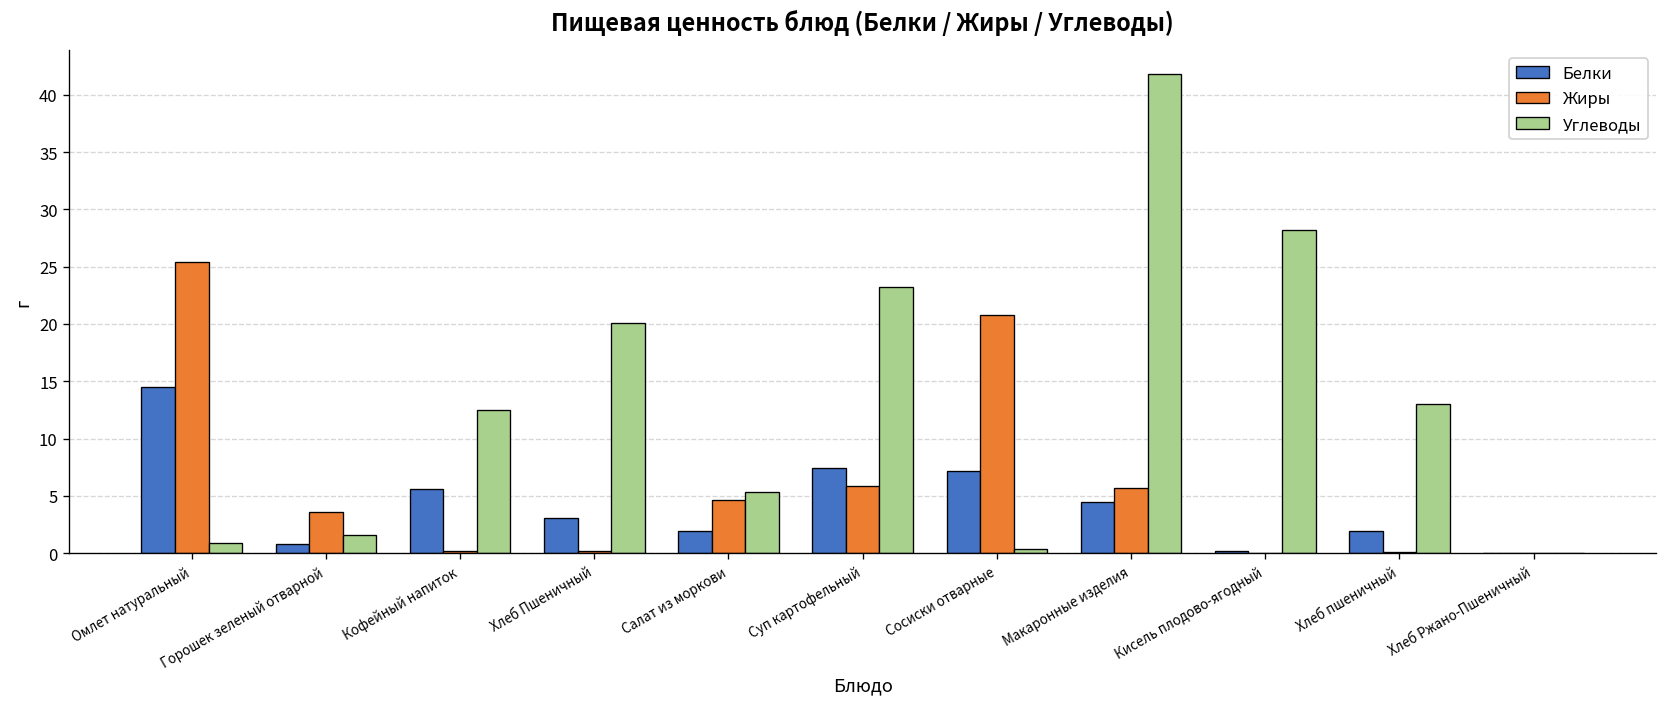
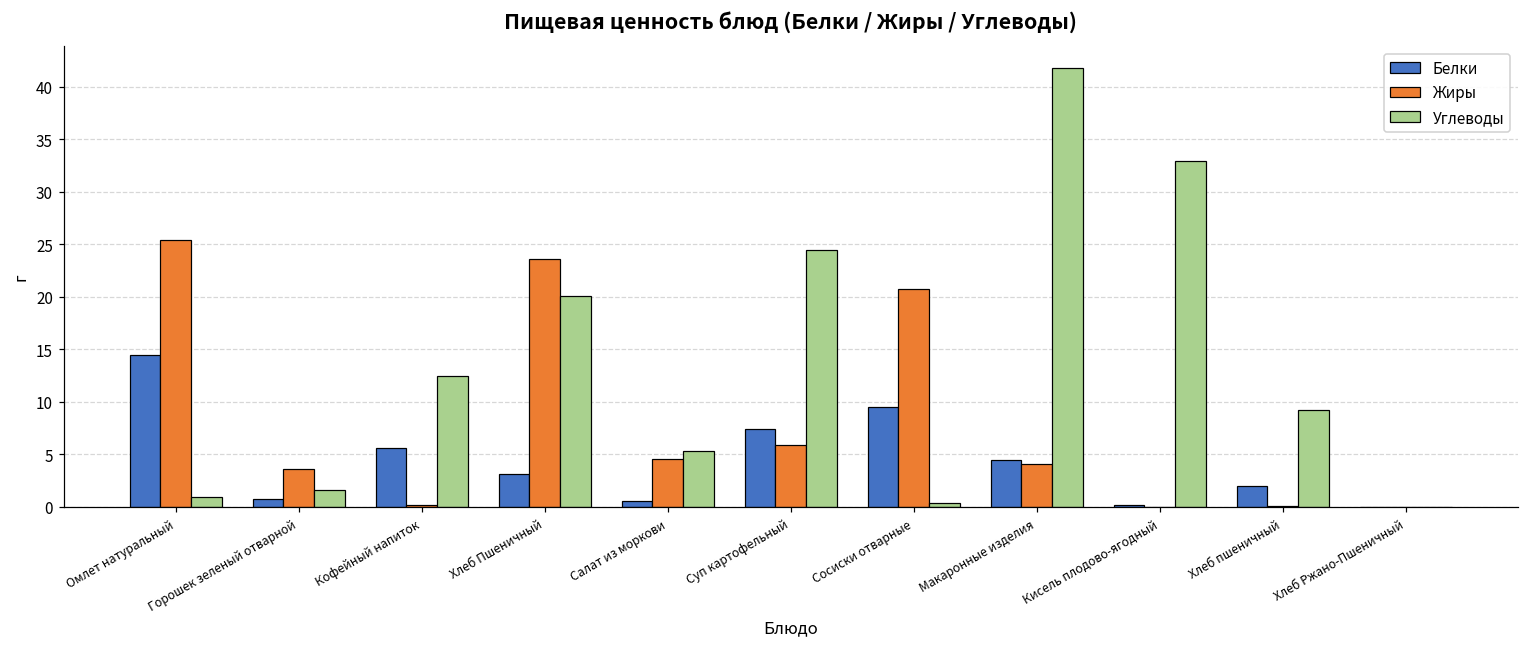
  {
    "Белки": {
      "Омлет натуральный": 15,
      "Горошек зеленый отварной": 1,
      "Кофейный напиток": 6,
      "Хлеб Пшеничный": 3,
-     "Салат из моркови": 2,
+     "Салат из моркови": 1,
      "Суп картофельный": 7,
-     "Сосиски отварные": 7,
+     "Сосиски отварные": 10,
      "Макаронные изделия": 5,
      "Хлеб пшеничный": 2,
      "Хлеб Ржано-Пшеничный": 0
    },
    "Жиры": {
      "Омлет натуральный": 25,
      "Горошек зеленый отварной": 4,
-     "Хлеб Пшеничный": 0,
+     "Хлеб Пшеничный": 24,
      "Салат из моркови": 5,
      "Суп картофельный": 6,
      "Сосиски отварные": 21,
-     "Макаронные изделия": 6,
+     "Макаронные изделия": 4,
      "Кисель плодово-ягодный": 0,
      "Хлеб Ржано-Пшеничный": 0
    },
    "Углеводы": {
      "Омлет натуральный": 1,
      "Горошек зеленый отварной": 2,
      "Кофейный напиток": 13,
      "Хлеб Пшеничный": 20,
      "Салат из моркови": 5,
-     "Суп картофельный": 23,
+     "Суп картофельный": 25,
      "Сосиски отварные": 0,
      "Макаронные изделия": 42,
-     "Кисель плодово-ягодный": 28,
-     "Хлеб пшеничный": 13,
+     "Кисель плодово-ягодный": 33,
+     "Хлеб пшеничный": 9,
      "Хлеб Ржано-Пшеничный": 0
    }
  }
